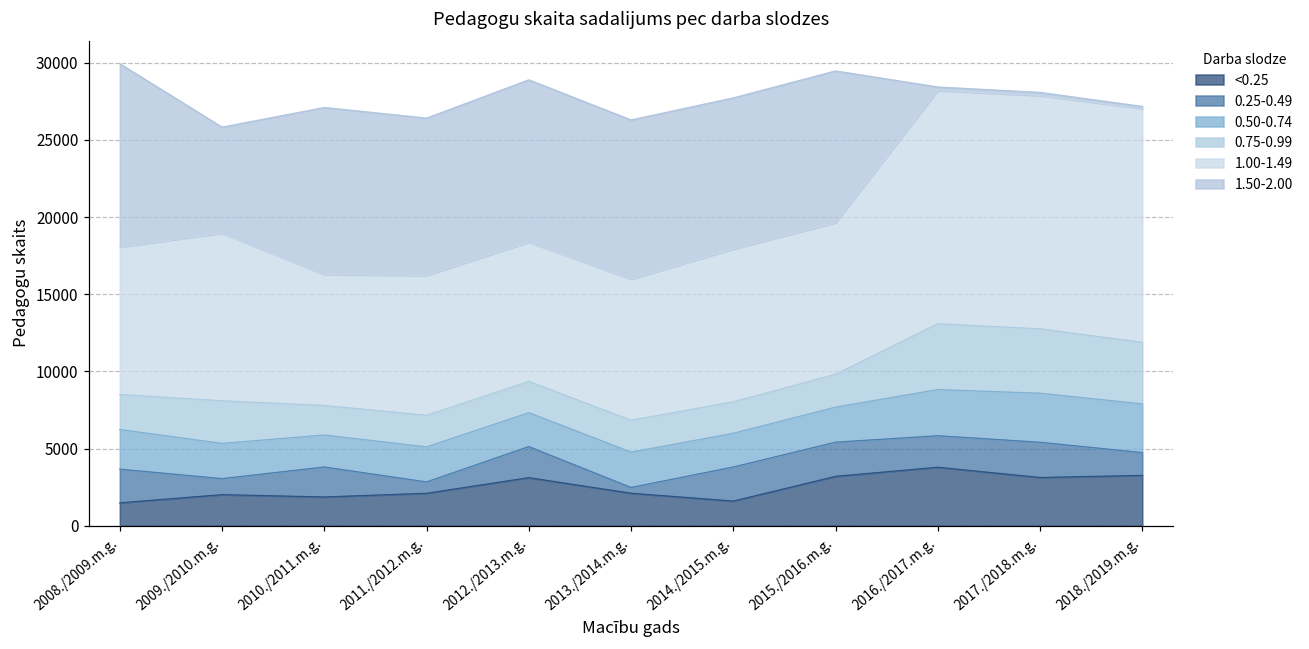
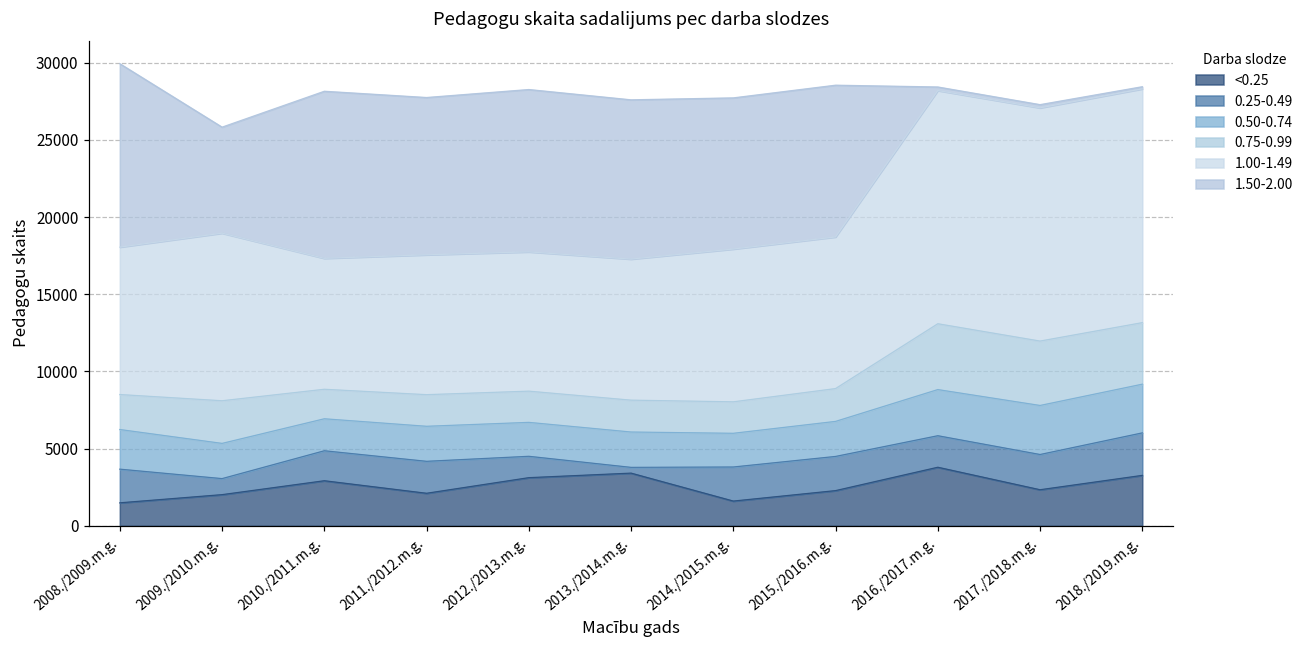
  {
    "<0.25": {
      "2008./2009.m.g.": 1500,
      "2009./2010.m.g.": 2000,
-     "2010./2011.m.g.": 1900,
+     "2010./2011.m.g.": 2900,
      "2011./2012.m.g.": 2100,
      "2012./2013.m.g.": 3100,
-     "2013./2014.m.g.": 2100,
+     "2013./2014.m.g.": 3400,
      "2014./2015.m.g.": 1600,
-     "2015./2016.m.g.": 3200,
+     "2015./2016.m.g.": 2300,
      "2016./2017.m.g.": 3800,
-     "2017./2018.m.g.": 3100,
+     "2017./2018.m.g.": 2300,
      "2018./2019.m.g.": 3300
    },
    "0.25-0.49": {
      "2008./2009.m.g.": 2200,
      "2009./2010.m.g.": 1000,
      "2010./2011.m.g.": 1900,
-     "2011./2012.m.g.": 700,
-     "2012./2013.m.g.": 2000,
+     "2011./2012.m.g.": 2100,
+     "2012./2013.m.g.": 1400,
      "2013./2014.m.g.": 400,
      "2014./2015.m.g.": 2200,
      "2015./2016.m.g.": 2200,
      "2016./2017.m.g.": 2000,
      "2017./2018.m.g.": 2300,
-     "2018./2019.m.g.": 1500
+     "2018./2019.m.g.": 2800
    }
  }
